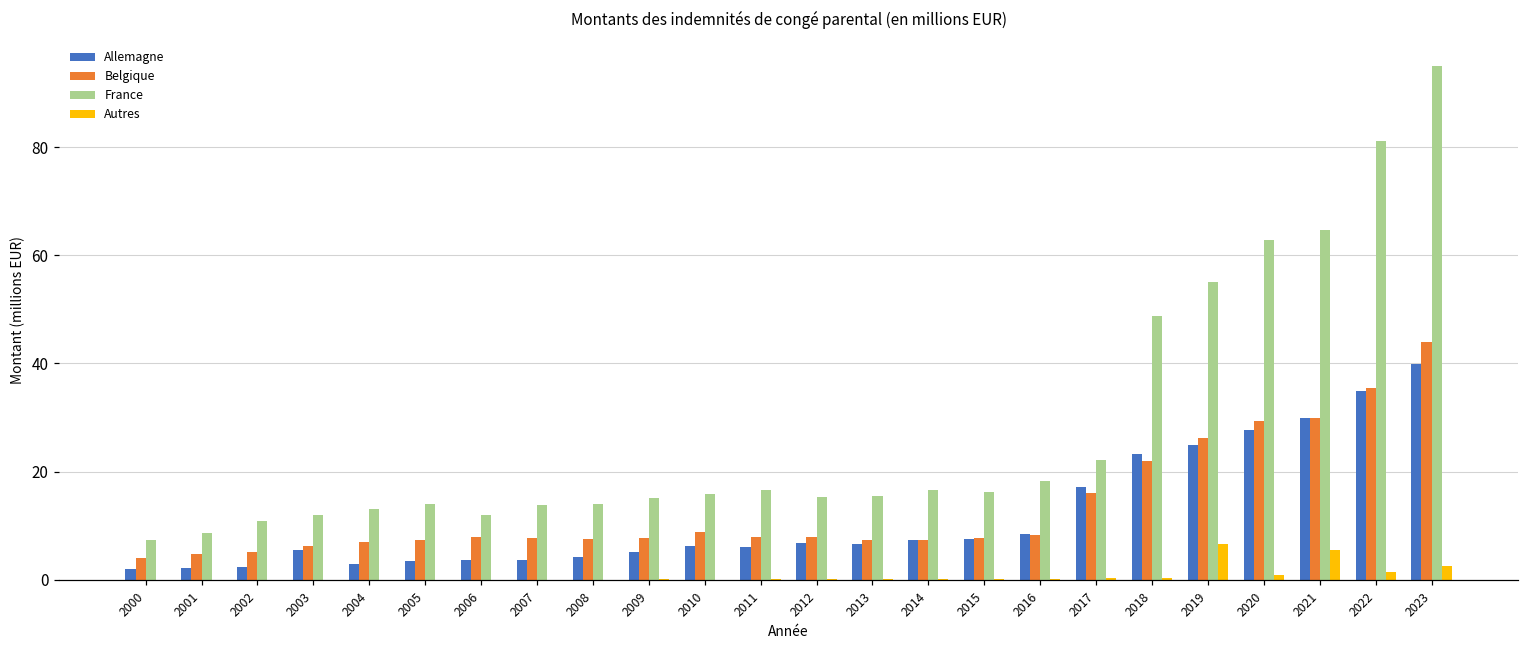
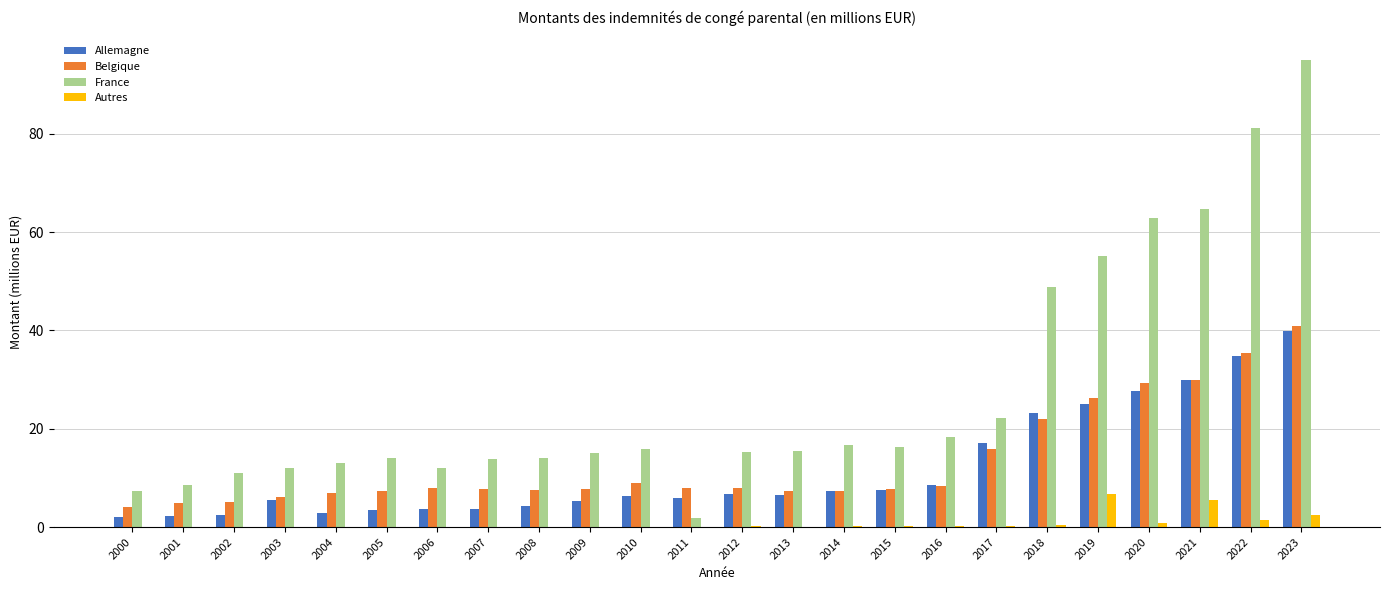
  {
    "Allemagne": {
      "2000": 2,
      "2001": 2,
      "2002": 2,
      "2003": 6,
      "2004": 3,
      "2005": 3,
      "2006": 4,
      "2007": 4,
      "2008": 4,
      "2009": 5,
      "2010": 6,
      "2011": 6,
      "2012": 7,
      "2013": 7,
      "2014": 7,
      "2015": 8,
      "2016": 9,
      "2017": 17,
      "2018": 23,
      "2019": 25,
      "2020": 28,
      "2021": 30,
      "2022": 35,
      "2023": 40
    },
    "Belgique": {
      "2000": 4,
      "2001": 5,
      "2002": 5,
      "2003": 6,
      "2004": 7,
      "2005": 7,
      "2006": 8,
      "2007": 8,
      "2008": 8,
      "2009": 8,
      "2010": 9,
      "2011": 8,
      "2012": 8,
      "2013": 7,
      "2014": 7,
      "2015": 8,
      "2016": 8,
      "2017": 16,
      "2018": 22,
      "2019": 26,
      "2020": 29,
      "2021": 30,
      "2022": 35,
-     "2023": 44
+     "2023": 41
    },
    "France": {
      "2000": 7,
      "2001": 9,
      "2002": 11,
      "2003": 12,
      "2004": 13,
      "2005": 14,
      "2006": 12,
      "2007": 14,
      "2008": 14,
      "2009": 15,
      "2010": 16,
-     "2011": 17,
+     "2011": 2,
      "2012": 15,
      "2013": 15,
      "2014": 17,
      "2015": 16,
      "2016": 18,
      "2017": 22,
      "2018": 49,
      "2019": 55,
      "2020": 63,
      "2021": 65,
      "2022": 81,
      "2023": 95
    },
    "Autres": {
      "2000": 0,
      "2001": 0,
      "2019": 7,
      "2020": 1,
      "2021": 5,
      "2022": 2,
      "2023": 2
    }
  }
